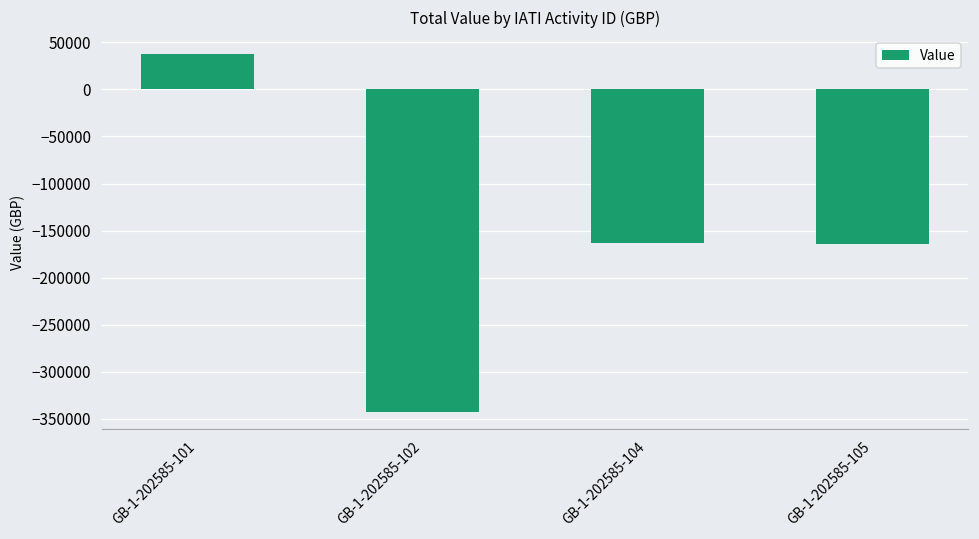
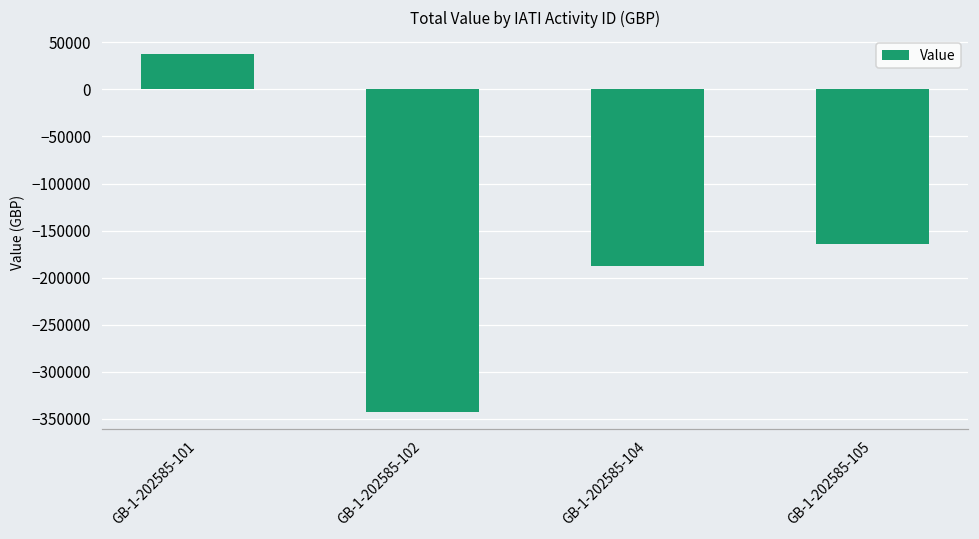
  {
    "GB-1-202585-101": 40000,
    "GB-1-202585-102": -340000,
-   "GB-1-202585-104": -160000,
+   "GB-1-202585-104": -190000,
    "GB-1-202585-105": -160000
  }
